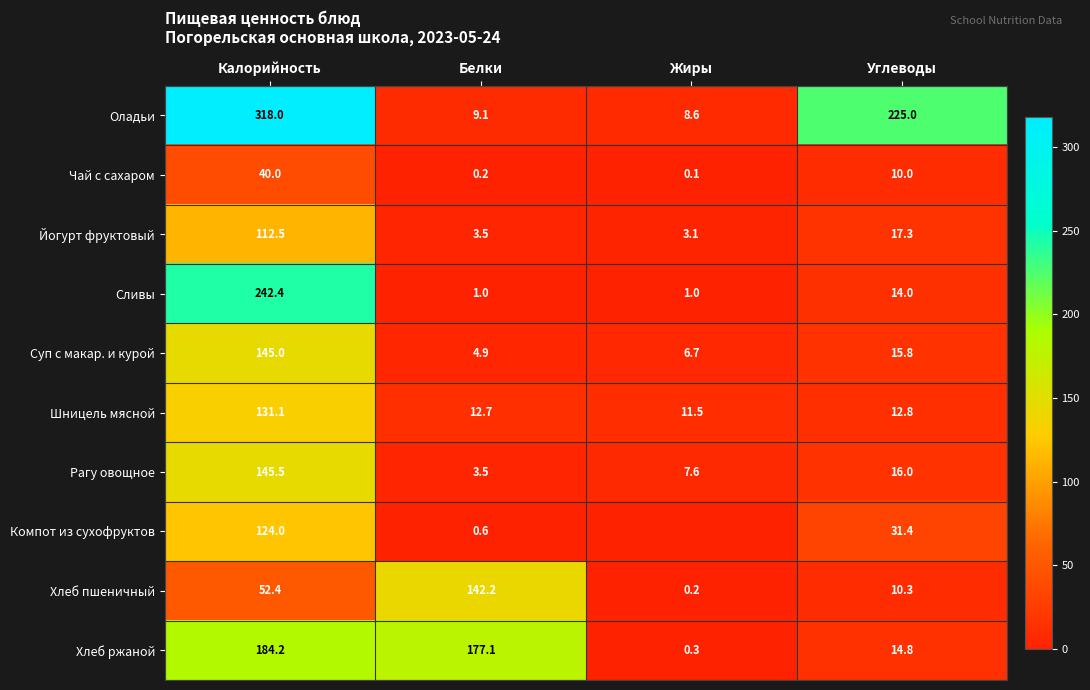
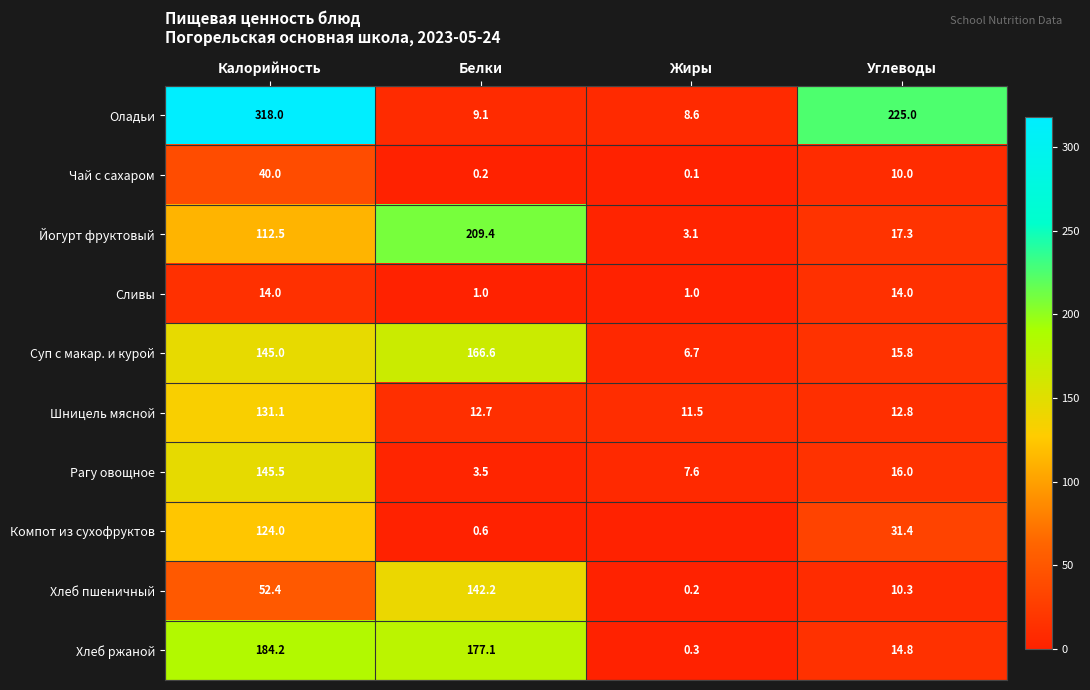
  {
    "Оладьи": {
      "Калорийность": 318.0,
      "Белки": 9.1,
      "Жиры": 8.6,
      "Углеводы": 225.0
    },
    "Чай с сахаром": {
      "Калорийность": 40.0,
      "Белки": 0.2,
      "Жиры": 0.1,
      "Углеводы": 10.0
    },
    "Йогурт фруктовый": {
      "Калорийность": 112.5,
-     "Белки": 3.5,
+     "Белки": 209.4,
      "Жиры": 3.1,
      "Углеводы": 17.3
    },
    "Сливы": {
-     "Калорийность": 242.4,
+     "Калорийность": 14.0,
      "Белки": 1.0,
      "Жиры": 1.0,
      "Углеводы": 14.0
    },
    "Суп с макар. и курой": {
      "Калорийность": 145.0,
-     "Белки": 4.9,
+     "Белки": 166.6,
      "Жиры": 6.7,
      "Углеводы": 15.8
    },
    "Шницель мясной": {
      "Калорийность": 131.1,
      "Белки": 12.7,
      "Жиры": 11.5,
      "Углеводы": 12.8
    },
    "Рагу овощное": {
      "Калорийность": 145.5,
      "Белки": 3.5,
      "Жиры": 7.6,
      "Углеводы": 16.0
    },
    "Компот из сухофруктов": {
      "Калорийность": 124.0,
      "Белки": 0.6,
      "Углеводы": 31.4
    },
    "Хлеб пшеничный": {
      "Калорийность": 52.4,
      "Белки": 142.2,
      "Жиры": 0.2,
      "Углеводы": 10.3
    },
    "Хлеб ржаной": {
      "Калорийность": 184.2,
      "Белки": 177.1,
      "Жиры": 0.3,
      "Углеводы": 14.8
    }
  }
